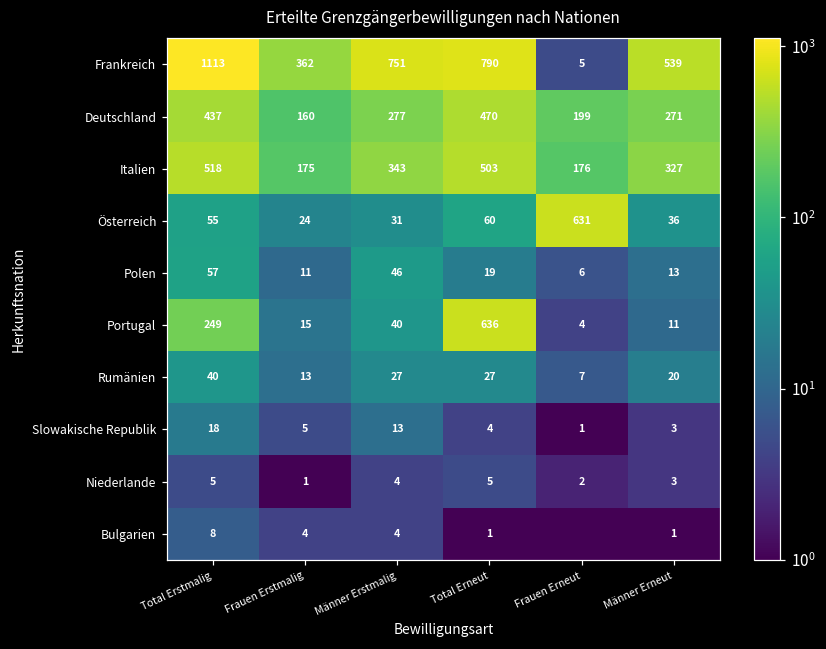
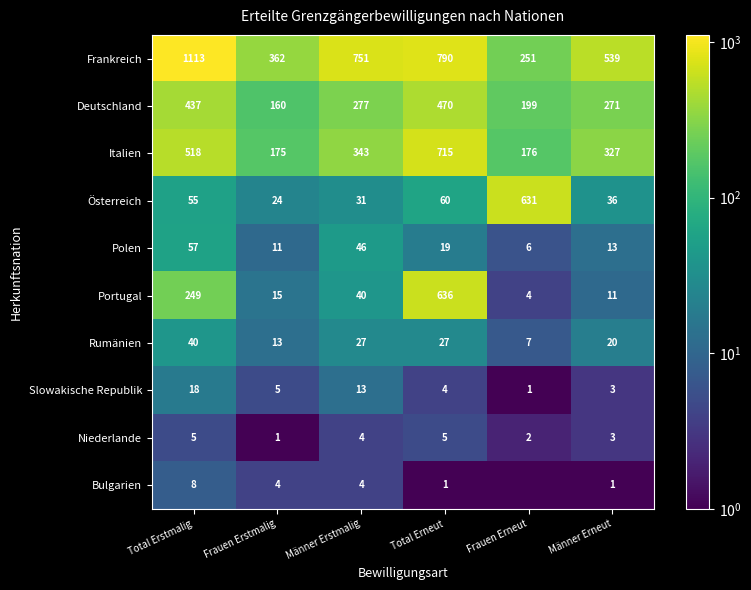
  {
    "Frankreich": {
      "Total Erstmalig": 1113,
      "Frauen Erstmalig": 362,
      "Männer Erstmalig": 751,
      "Total Erneut": 790,
-     "Frauen Erneut": 5,
+     "Frauen Erneut": 251,
      "Männer Erneut": 539
    },
    "Deutschland": {
      "Total Erstmalig": 437,
      "Frauen Erstmalig": 160,
      "Männer Erstmalig": 277,
      "Total Erneut": 470,
      "Frauen Erneut": 199,
      "Männer Erneut": 271
    },
    "Italien": {
      "Total Erstmalig": 518,
      "Frauen Erstmalig": 175,
      "Männer Erstmalig": 343,
-     "Total Erneut": 503,
+     "Total Erneut": 715,
      "Frauen Erneut": 176,
      "Männer Erneut": 327
    },
    "Österreich": {
      "Total Erstmalig": 55,
      "Frauen Erstmalig": 24,
      "Männer Erstmalig": 31,
      "Total Erneut": 60,
      "Frauen Erneut": 631,
      "Männer Erneut": 36
    },
    "Polen": {
      "Total Erstmalig": 57,
      "Frauen Erstmalig": 11,
      "Männer Erstmalig": 46,
      "Total Erneut": 19,
      "Frauen Erneut": 6,
      "Männer Erneut": 13
    },
    "Portugal": {
      "Total Erstmalig": 249,
      "Frauen Erstmalig": 15,
      "Männer Erstmalig": 40,
      "Total Erneut": 636,
      "Frauen Erneut": 4,
      "Männer Erneut": 11
    },
    "Rumänien": {
      "Total Erstmalig": 40,
      "Frauen Erstmalig": 13,
      "Männer Erstmalig": 27,
      "Total Erneut": 27,
      "Frauen Erneut": 7,
      "Männer Erneut": 20
    },
    "Slowakische Republik": {
      "Total Erstmalig": 18,
      "Frauen Erstmalig": 5,
      "Männer Erstmalig": 13,
      "Total Erneut": 4,
      "Frauen Erneut": 1,
      "Männer Erneut": 3
    },
    "Niederlande": {
      "Total Erstmalig": 5,
      "Frauen Erstmalig": 1,
      "Männer Erstmalig": 4,
      "Total Erneut": 5,
      "Frauen Erneut": 2,
      "Männer Erneut": 3
    },
    "Bulgarien": {
      "Total Erstmalig": 8,
      "Frauen Erstmalig": 4,
      "Männer Erstmalig": 4,
      "Total Erneut": 1,
      "Männer Erneut": 1
    }
  }
